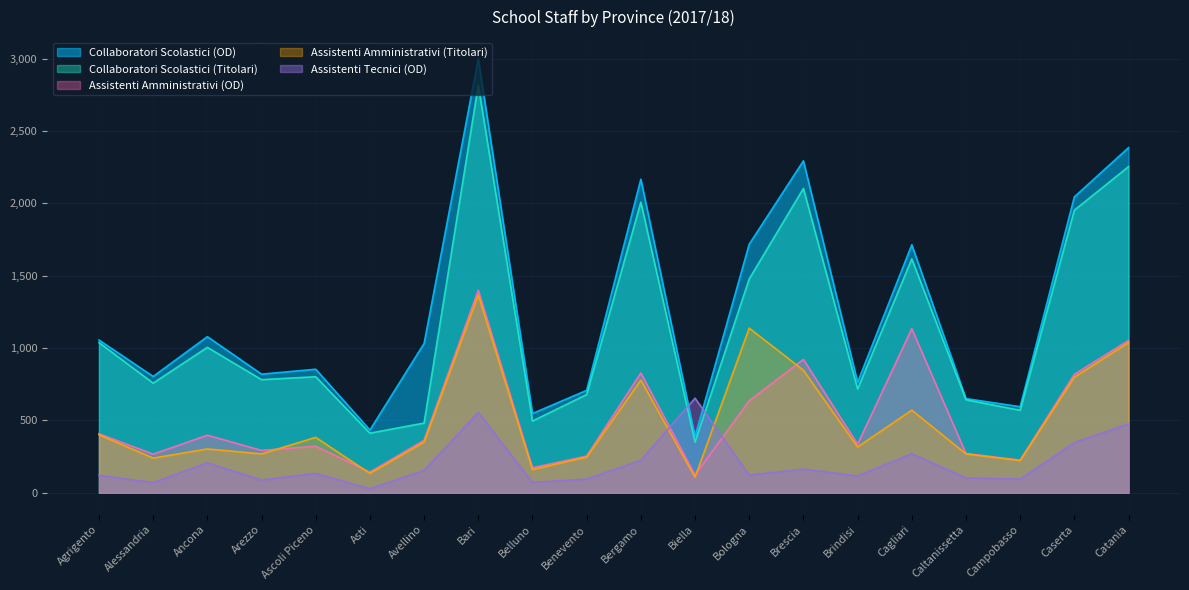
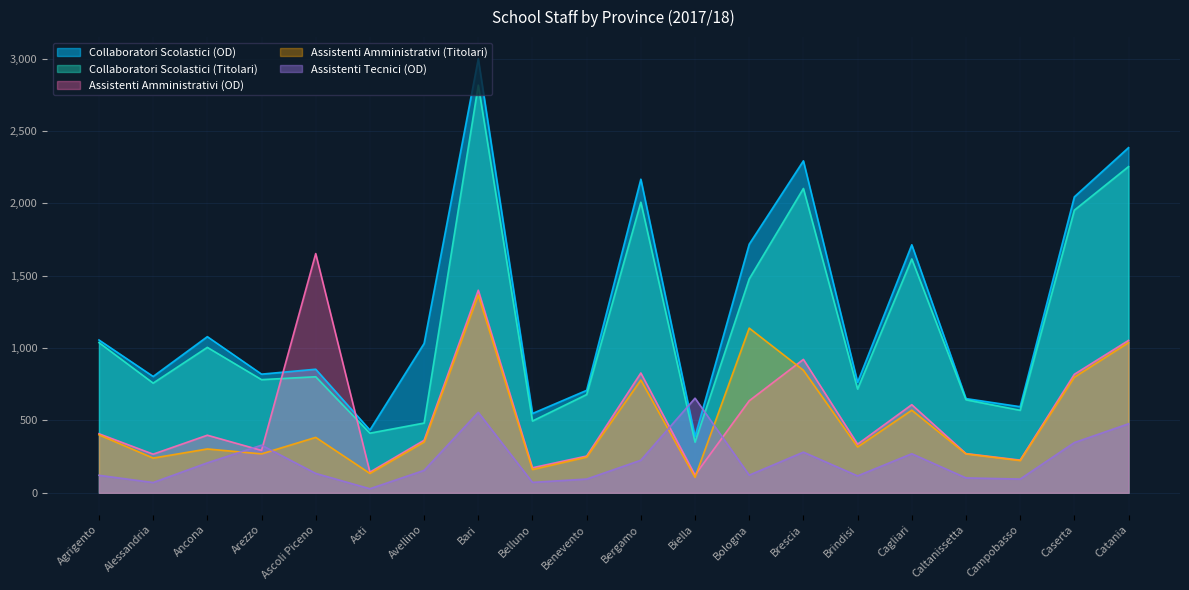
  {
    "Collaboratori Scolastici (OD)": {
      "Agrigento": "1,060",
      "Alessandria": "800",
      "Ancona": "1,080",
      "Arezzo": "820",
      "Ascoli Piceno": "850",
      "Asti": "430",
      "Avellino": "1,030",
      "Belluno": "550",
      "Benevento": "710",
      "Bergamo": "2,170",
      "Biella": "390",
      "Bologna": "1,720",
      "Brescia": "2,290",
      "Brindisi": "760",
      "Cagliari": "1,710",
      "Campobasso": "600",
      "Caserta": "2,050",
      "Catania": "2,390"
    },
    "Collaboratori Scolastici (Titolari)": {
      "Agrigento": "1,040",
      "Alessandria": "760",
      "Ancona": "1,010",
      "Arezzo": "780",
      "Ascoli Piceno": "800",
      "Asti": "410",
      "Avellino": "480",
      "Belluno": "500",
      "Benevento": "680",
      "Bergamo": "2,010",
      "Biella": "350",
      "Bologna": "1,480",
      "Brescia": "2,100",
      "Brindisi": "720",
      "Cagliari": "1,620",
      "Campobasso": "570",
      "Caserta": "1,950",
      "Catania": "2,250"
    },
    "Assistenti Amministrativi (OD)": {
      "Alessandria": "270",
      "Ancona": "400",
      "Arezzo": "290",
-     "Ascoli Piceno": "320",
+     "Ascoli Piceno": "1,650",
      "Bari": "1,400",
      "Bergamo": "830",
      "Bologna": "640",
      "Brescia": "920",
      "Brindisi": "340",
-     "Cagliari": "1,130",
+     "Cagliari": "610",
      "Caserta": "820"
    },
    "Assistenti Amministrativi (Titolari)": {
      "Alessandria": "240",
      "Ancona": "300",
      "Arezzo": "270",
      "Ascoli Piceno": "380",
      "Bari": "1,370",
      "Bergamo": "780",
      "Bologna": "1,140",
      "Brescia": "850",
      "Brindisi": "320",
      "Cagliari": "570",
      "Caserta": "800"
    },
    "Assistenti Tecnici (OD)": {
      "Agrigento": "120",
      "Alessandria": "70",
      "Ancona": "210",
-     "Arezzo": "90",
+     "Arezzo": "330",
      "Ascoli Piceno": "130",
      "Asti": "30",
      "Avellino": "160",
      "Bari": "560",
      "Belluno": "70",
      "Benevento": "100",
      "Bergamo": "230",
      "Biella": "650",
      "Bologna": "120",
-     "Brescia": "160",
+     "Brescia": "280",
      "Brindisi": "120",
      "Cagliari": "270",
      "Caltanissetta": "100",
      "Campobasso": "100",
      "Caserta": "350",
      "Catania": "480"
    }
  }
